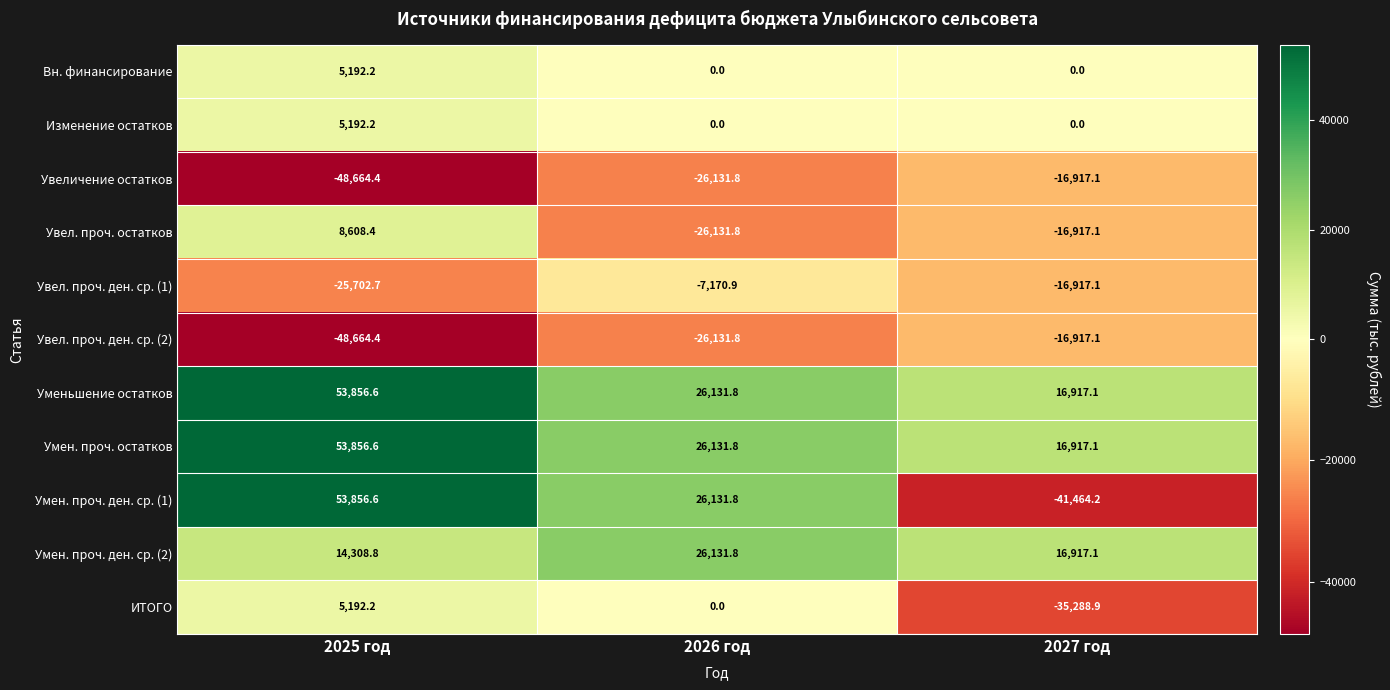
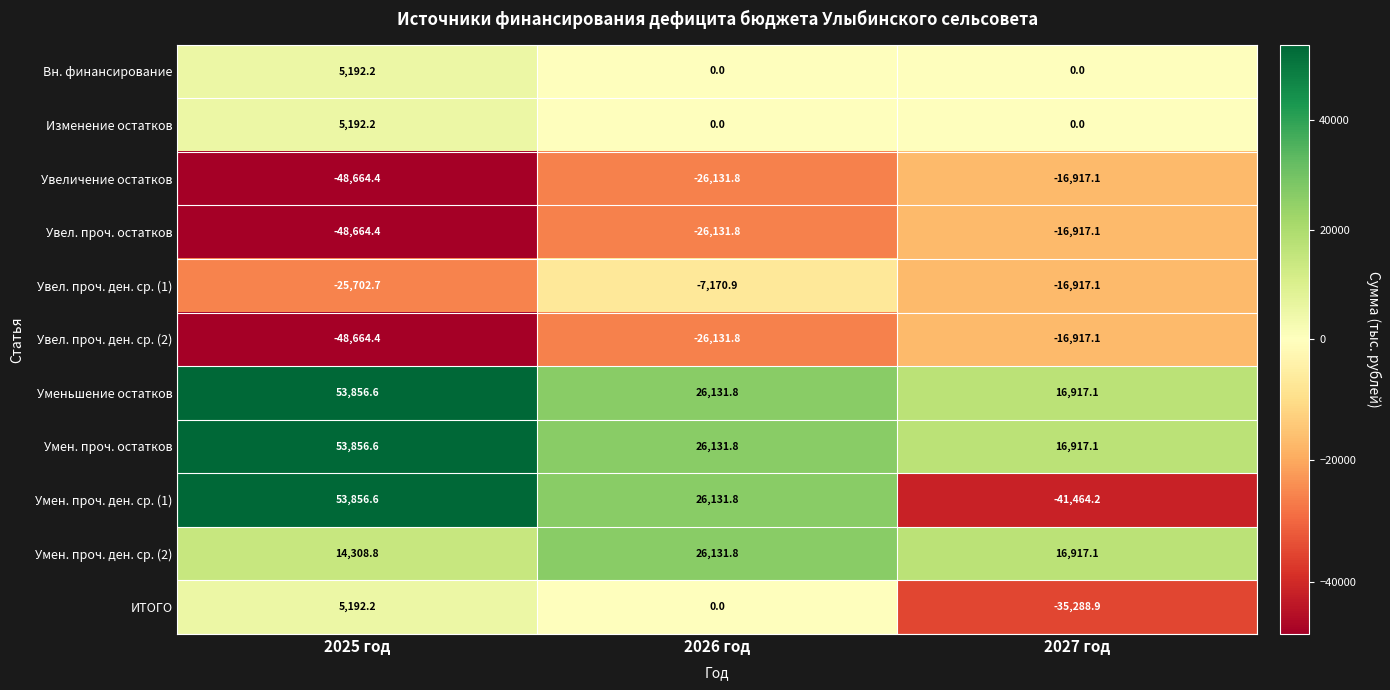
  {
    "Вн. финансирование": {
      "2025 год": "5,192.2",
      "2026 год": "0.0",
      "2027 год": "0.0"
    },
    "Изменение остатков": {
      "2025 год": "5,192.2",
      "2026 год": "0.0",
      "2027 год": "0.0"
    },
    "Увеличение остатков": {
      "2025 год": "-48,664.4",
      "2026 год": "-26,131.8",
      "2027 год": "-16,917.1"
    },
    "Увел. проч. остатков": {
-     "2025 год": "8,608.4",
+     "2025 год": "-48,664.4",
      "2026 год": "-26,131.8",
      "2027 год": "-16,917.1"
    },
    "Увел. проч. ден. ср. (1)": {
      "2025 год": "-25,702.7",
      "2026 год": "-7,170.9",
      "2027 год": "-16,917.1"
    },
    "Увел. проч. ден. ср. (2)": {
      "2025 год": "-48,664.4",
      "2026 год": "-26,131.8",
      "2027 год": "-16,917.1"
    },
    "Уменьшение остатков": {
      "2025 год": "53,856.6",
      "2026 год": "26,131.8",
      "2027 год": "16,917.1"
    },
    "Умен. проч. остатков": {
      "2025 год": "53,856.6",
      "2026 год": "26,131.8",
      "2027 год": "16,917.1"
    },
    "Умен. проч. ден. ср. (1)": {
      "2025 год": "53,856.6",
      "2026 год": "26,131.8",
      "2027 год": "-41,464.2"
    },
    "Умен. проч. ден. ср. (2)": {
      "2025 год": "14,308.8",
      "2026 год": "26,131.8",
      "2027 год": "16,917.1"
    },
    "ИТОГО": {
      "2025 год": "5,192.2",
      "2026 год": "0.0",
      "2027 год": "-35,288.9"
    }
  }
